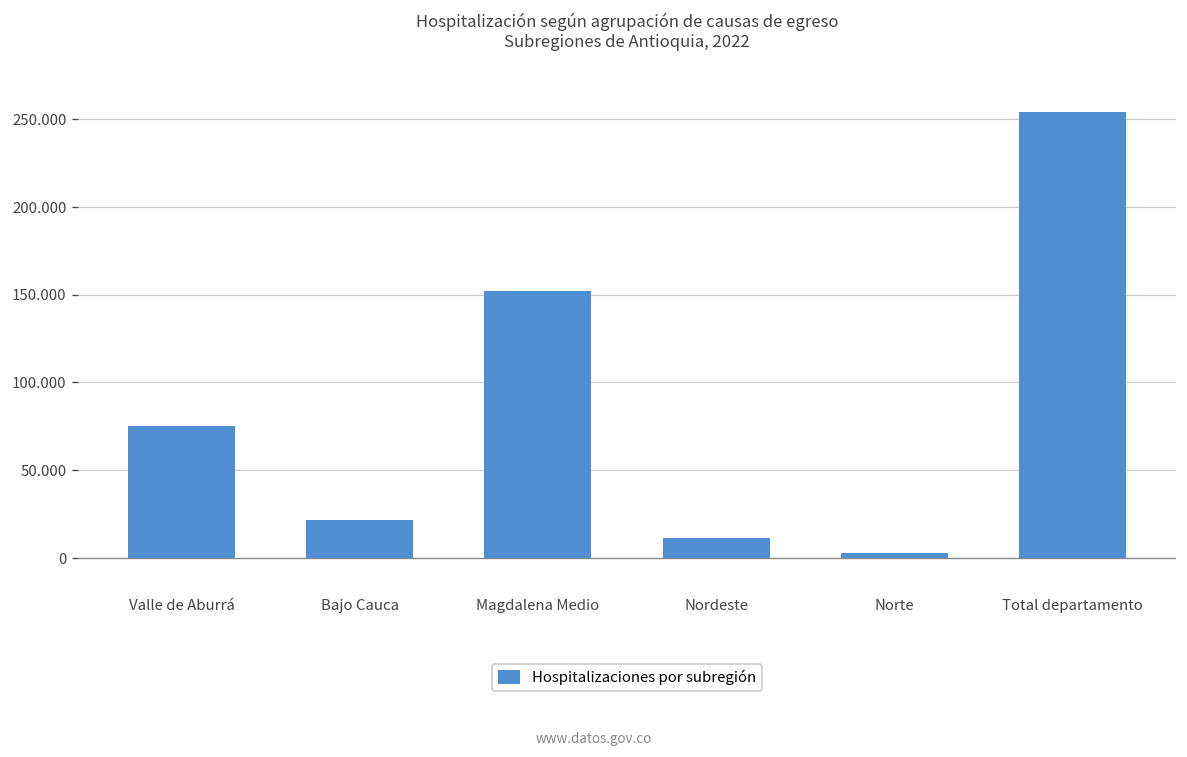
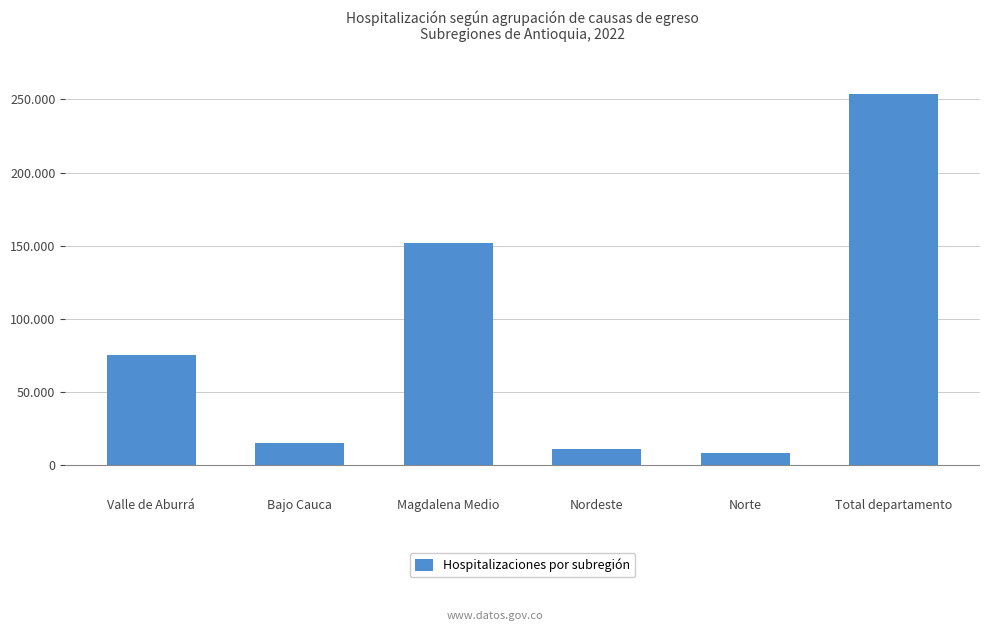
  {
    "Valle de Aburrá": 75,
-   "Bajo Cauca": 22,
+   "Bajo Cauca": 15,
    "Magdalena Medio": 152,
    "Nordeste": 11,
-   "Norte": 3,
+   "Norte": 8,
    "Total departamento": 254
  }
